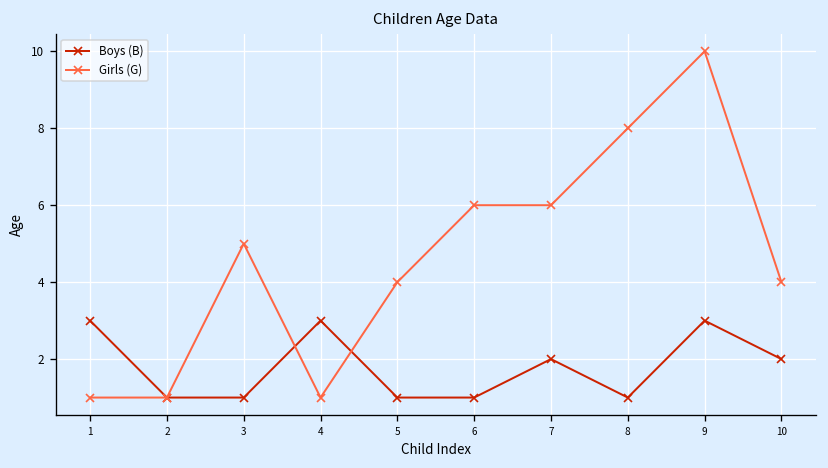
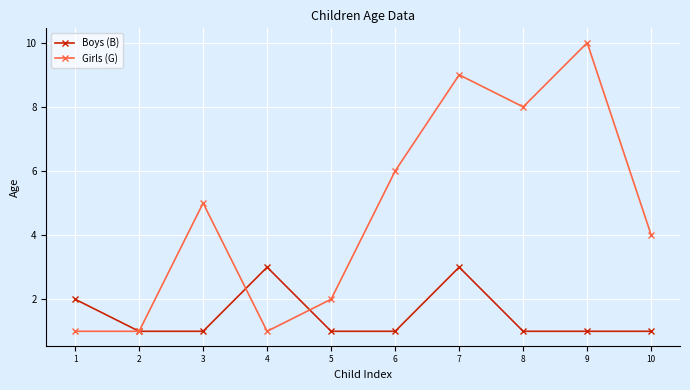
  {
    "Boys (B)": {
-     "1": 3,
+     "1": 2,
      "3": 1,
      "4": 3,
      "5": 1,
      "6": 1,
-     "7": 2,
+     "7": 3,
      "8": 1,
-     "9": 3,
-     "10": 2
+     "9": 1,
+     "10": 1
    },
    "Girls (G)": {
      "1": 1,
      "3": 5,
      "4": 1,
-     "5": 4,
+     "5": 2,
      "6": 6,
-     "7": 6,
+     "7": 9,
      "8": 8,
      "9": 10,
      "10": 4
    }
  }
